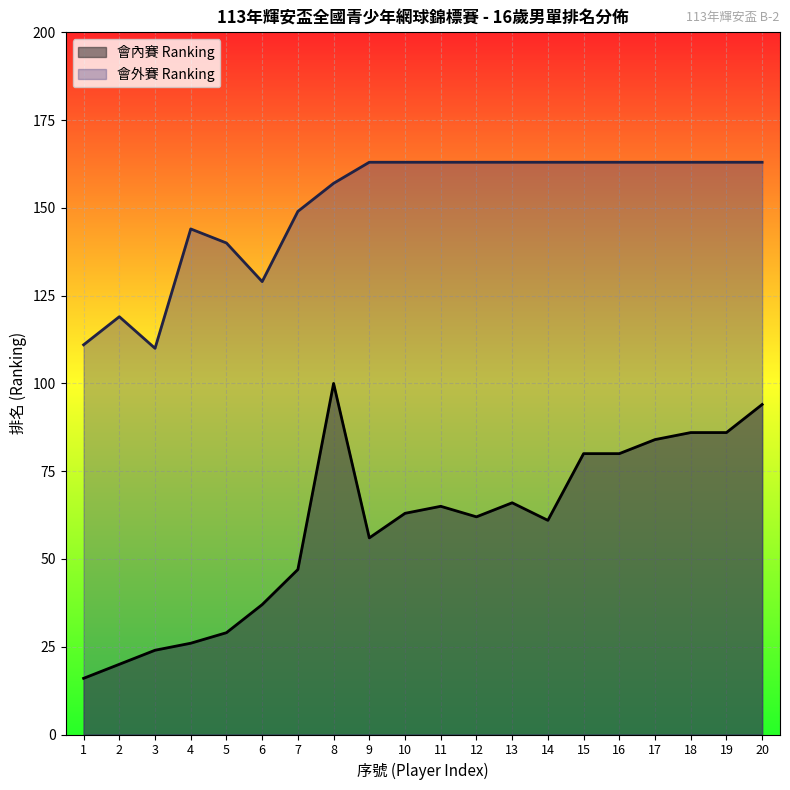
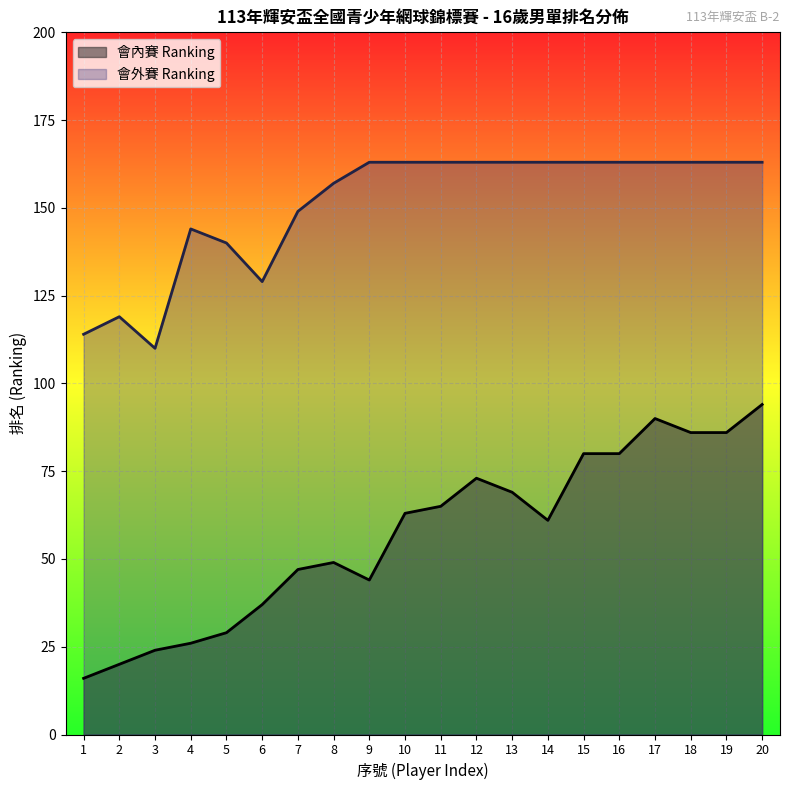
  {
    "會內賽 Ranking": {
      "1": 16,
      "2": 20,
      "3": 24,
      "4": 26,
      "5": 29,
      "6": 37,
      "7": 47,
-     "8": 100,
-     "9": 56,
+     "8": 49,
+     "9": 44,
      "10": 63,
      "11": 65,
-     "12": 62,
-     "13": 66,
+     "12": 73,
+     "13": 69,
      "14": 61,
      "15": 80,
      "16": 80,
-     "17": 84,
+     "17": 90,
      "18": 86,
      "19": 86,
      "20": 94
    },
    "會外賽 Ranking": {
-     "1": 111,
+     "1": 114,
      "2": 119,
      "3": 110,
      "4": 144,
      "5": 140,
      "6": 129,
      "7": 149,
      "8": 157,
      "9": 163,
      "10": 163,
      "11": 163,
      "12": 163,
      "13": 163,
      "14": 163,
      "15": 163,
      "16": 163,
      "17": 163,
      "18": 163,
      "19": 163,
      "20": 163
    }
  }
